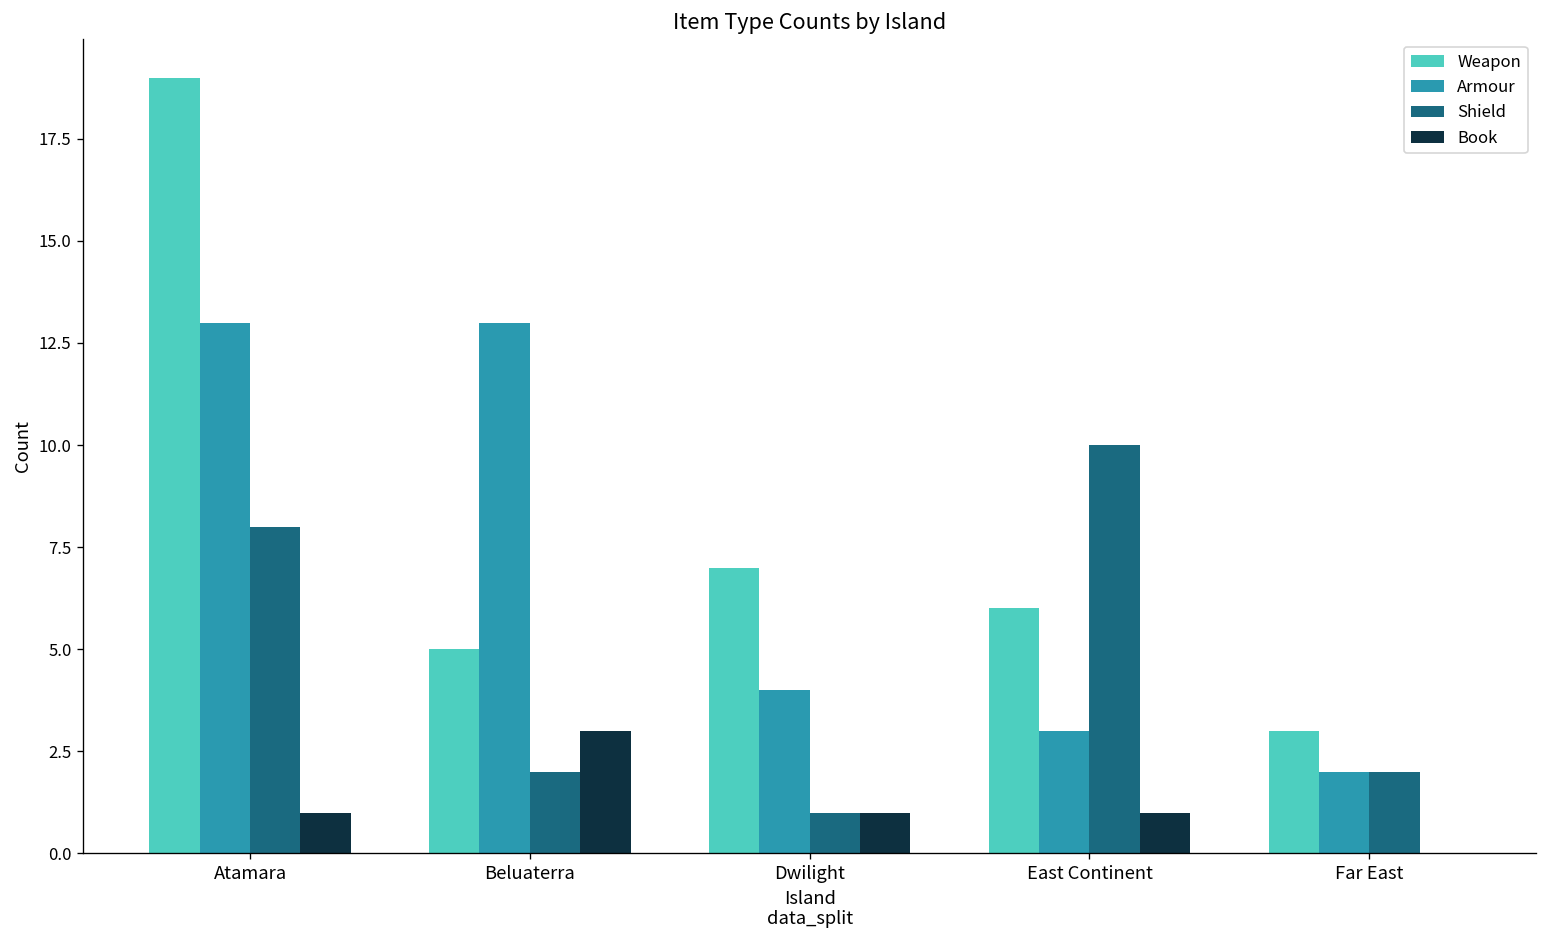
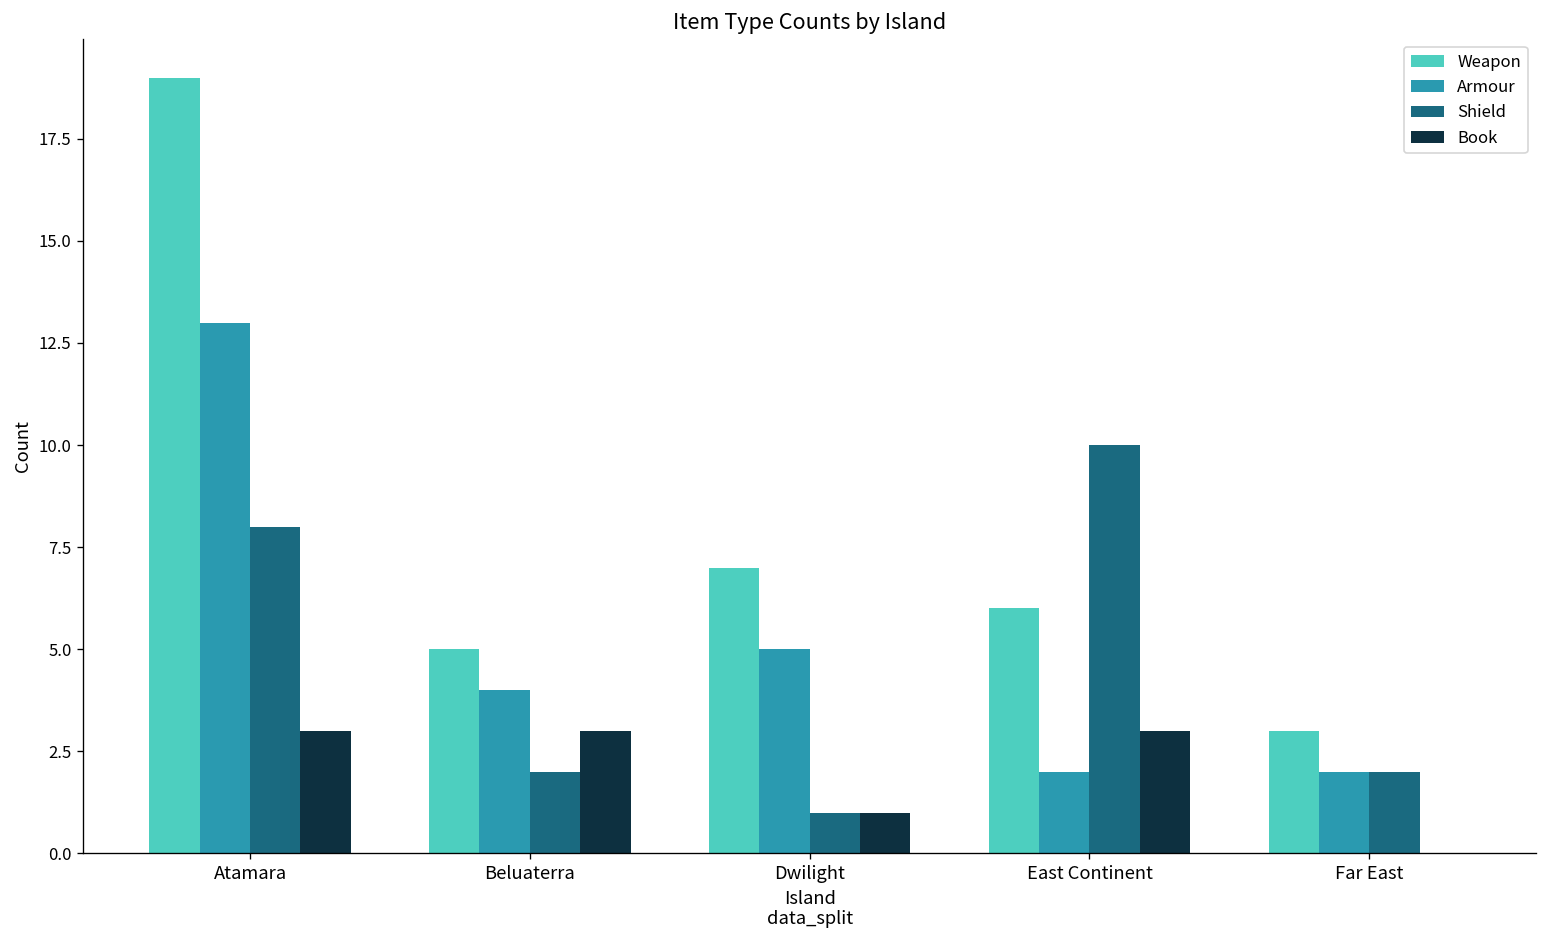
  {
    "Weapon": {
      "Atamara": 19,
      "Beluaterra": 5,
      "Dwilight": 7,
      "East Continent": 6,
      "Far East": 3
    },
    "Armour": {
      "Atamara": 13,
-     "Beluaterra": 13,
-     "Dwilight": 4,
-     "East Continent": 3,
+     "Beluaterra": 4,
+     "Dwilight": 5,
+     "East Continent": 2,
      "Far East": 2
    },
    "Shield": {
      "Atamara": 8,
      "Beluaterra": 2,
      "Dwilight": 1,
      "East Continent": 10,
      "Far East": 2
    },
    "Book": {
-     "Atamara": 1,
+     "Atamara": 3,
      "Beluaterra": 3,
      "Dwilight": 1,
-     "East Continent": 1,
+     "East Continent": 3,
      "Far East": 0
    }
  }
